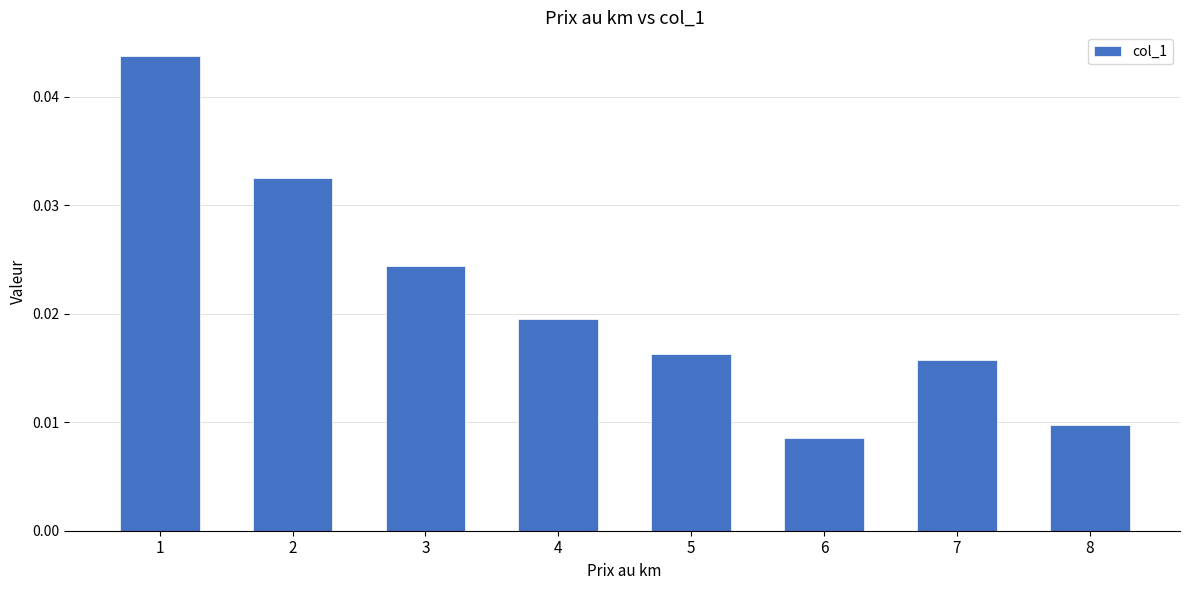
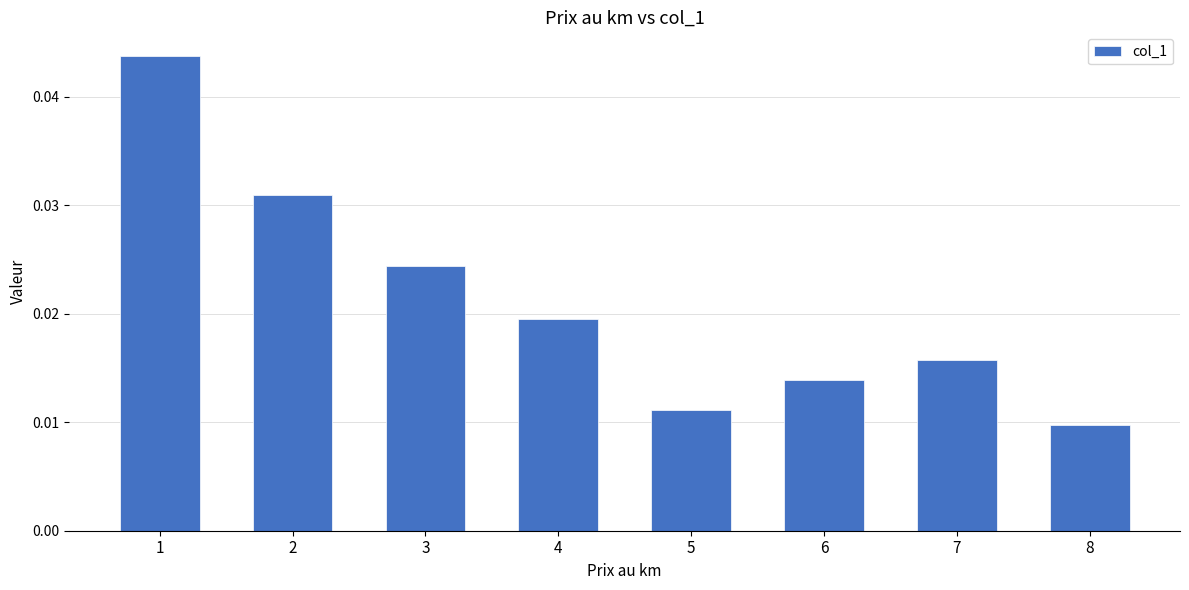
  {
    "1": 0.0438,
-   "2": 0.0325,
+   "2": 0.0310,
    "3": 0.0244,
    "4": 0.0195,
-   "5": 0.0162,
-   "6": 0.0085,
+   "5": 0.0111,
+   "6": 0.0139,
    "7": 0.0158,
    "8": 0.0098
  }
